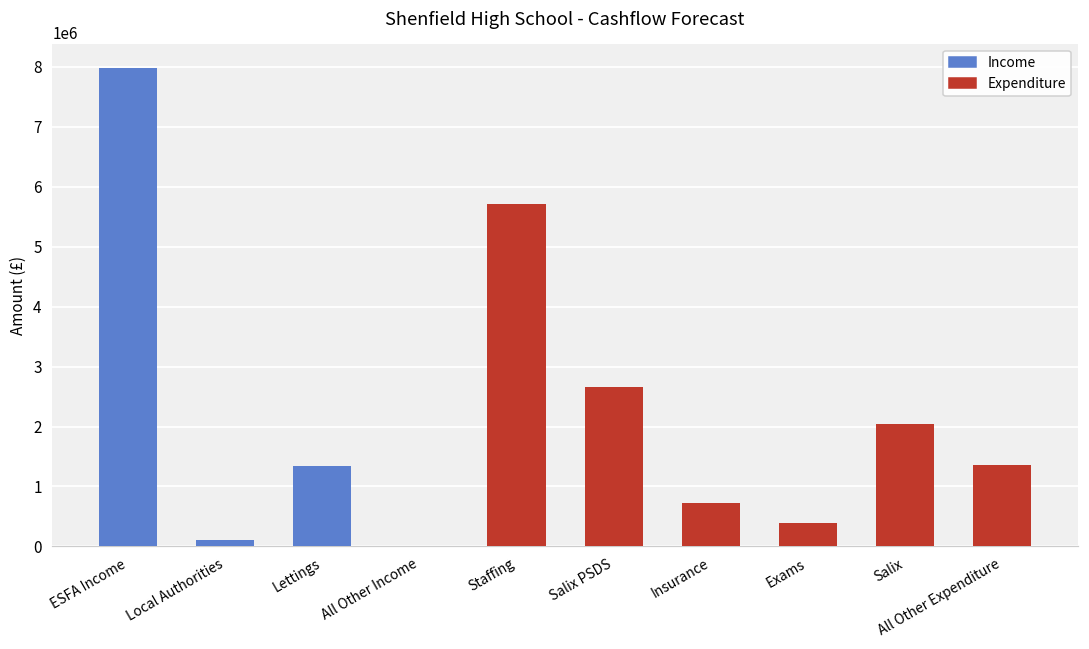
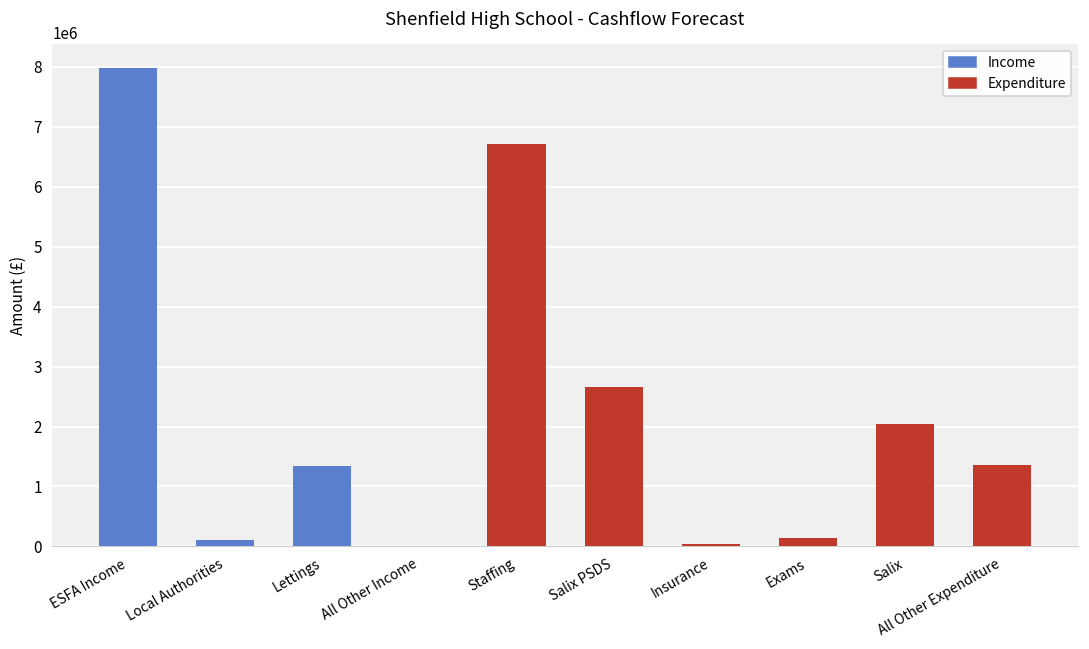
  {
    "ESFA Income": 8000000,
    "Local Authorities": 100000,
    "Lettings": 1300000,
-   "Staffing": 5700000,
+   "Staffing": 6700000,
    "Salix PSDS": 2700000,
-   "Insurance": 700000,
-   "Exams": 400000,
+   "Insurance": 0,
+   "Exams": 100000,
    "Salix": 2000000,
    "All Other Expenditure": 1400000
  }
